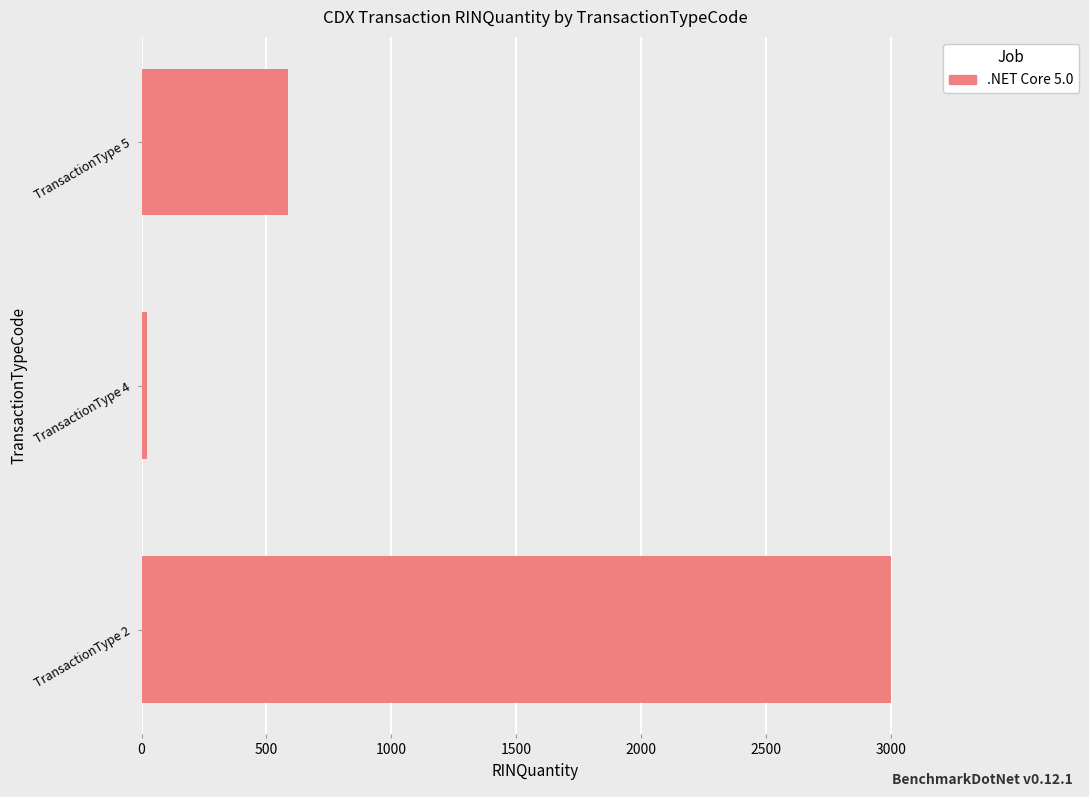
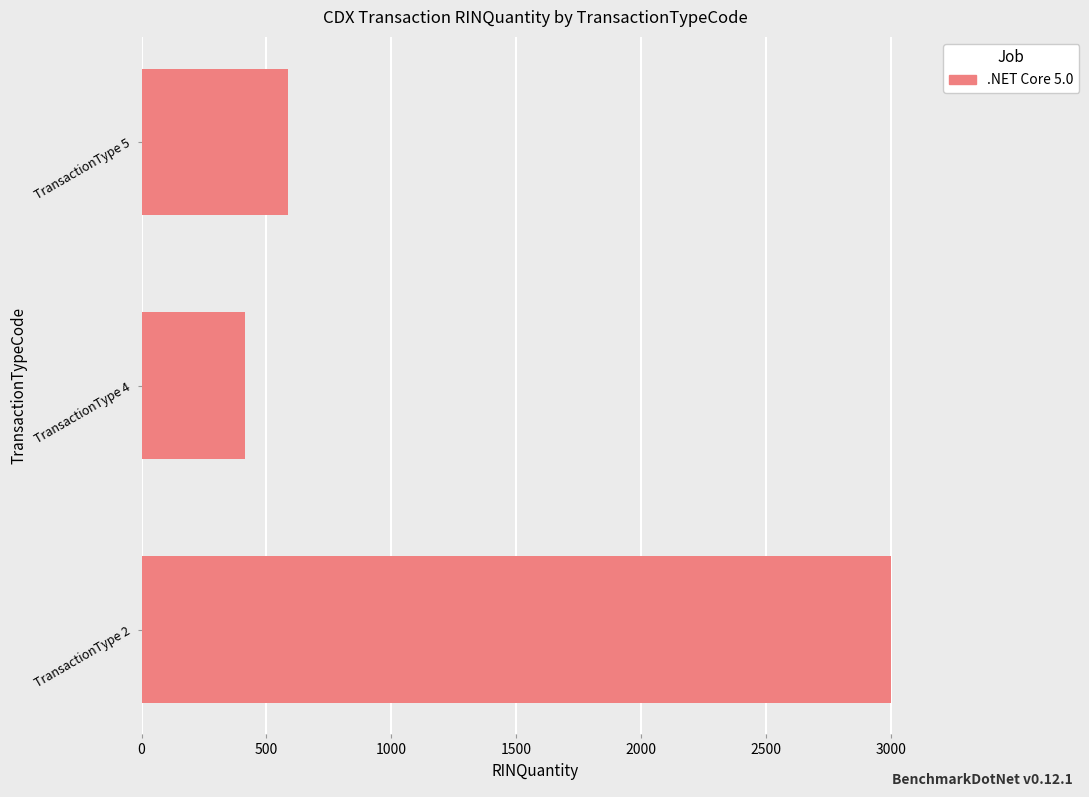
  {
    "TransactionType 5": 590,
-   "TransactionType 4": 20,
+   "TransactionType 4": 420,
    "TransactionType 2": 3000
  }
